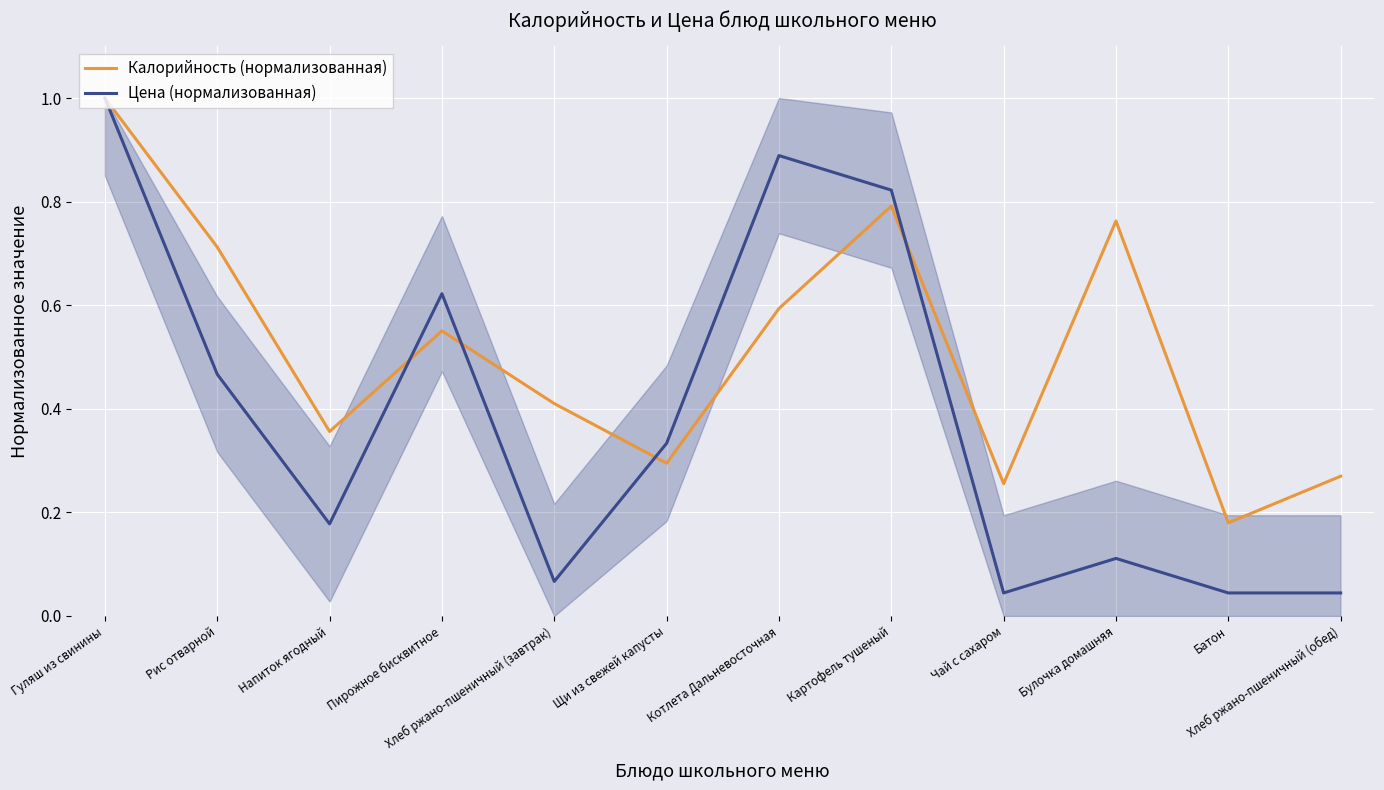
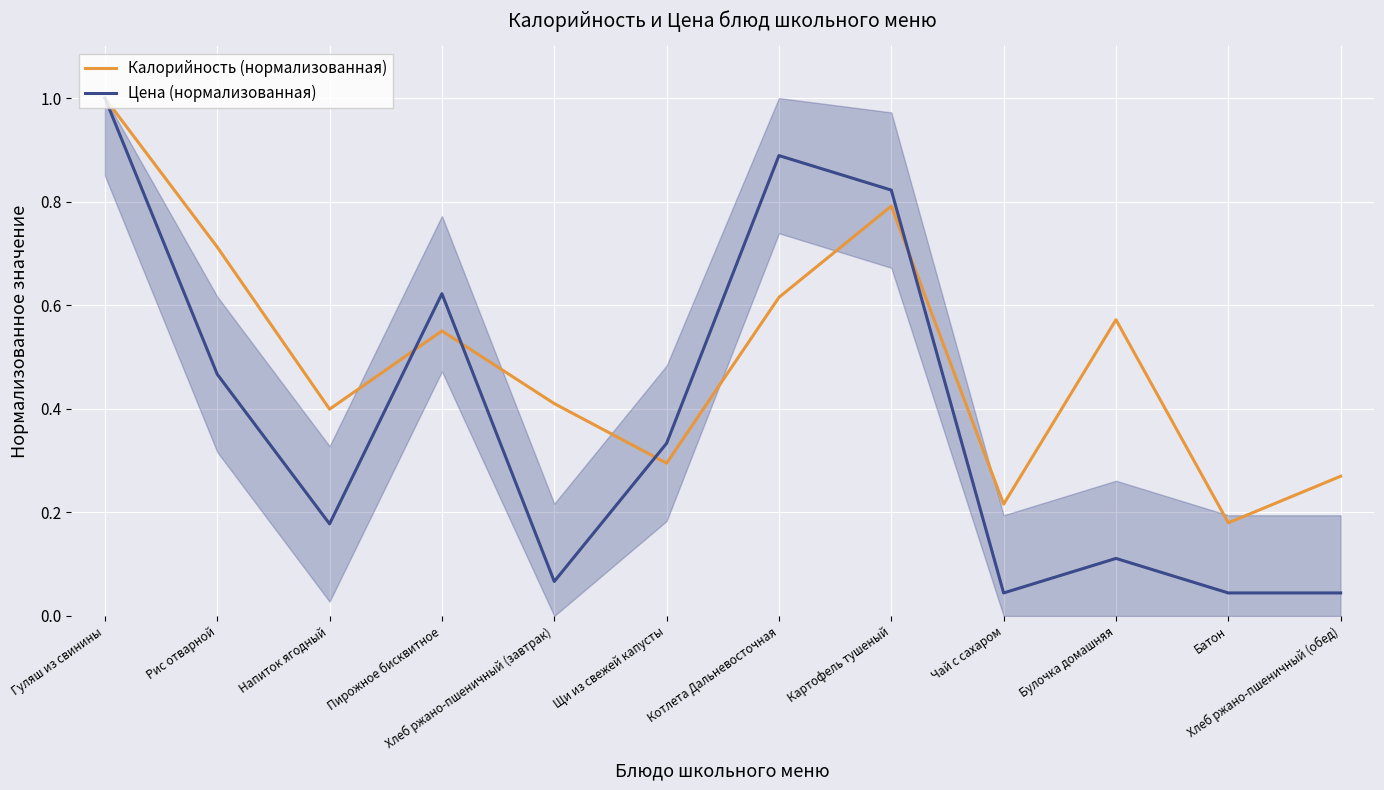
  {
    "Калорийность (нормализованная)": {
      "Рис отварной": 0.71,
-     "Напиток ягодный": 0.36,
+     "Напиток ягодный": 0.40,
      "Пирожное бисквитное": 0.55,
      "Хлеб ржано-пшеничный (завтрак)": 0.41,
      "Щи из свежей капусты": 0.29,
-     "Котлета Дальневосточная": 0.59,
+     "Котлета Дальневосточная": 0.62,
      "Картофель тушеный": 0.79,
-     "Чай с сахаром": 0.26,
-     "Булочка домашняя": 0.76,
+     "Чай с сахаром": 0.22,
+     "Булочка домашняя": 0.57,
      "Батон": 0.18,
      "Хлеб ржано-пшеничный (обед)": 0.27
    }
  }
